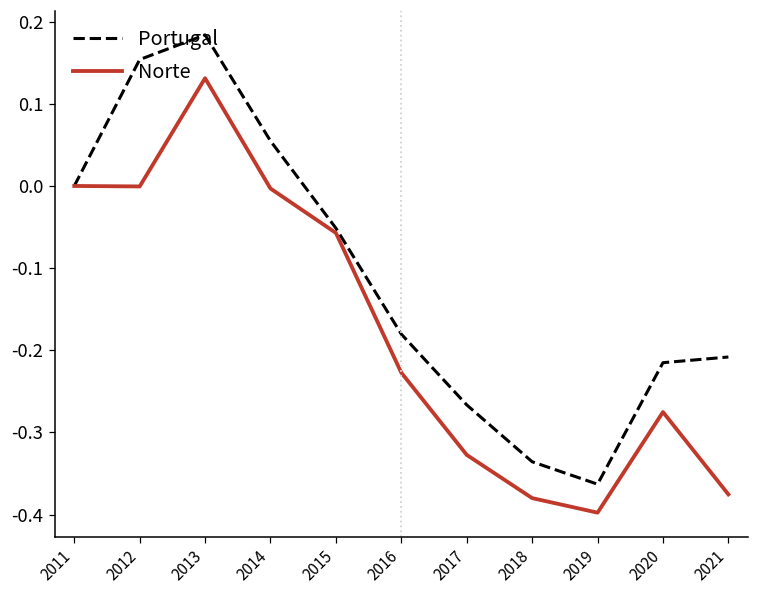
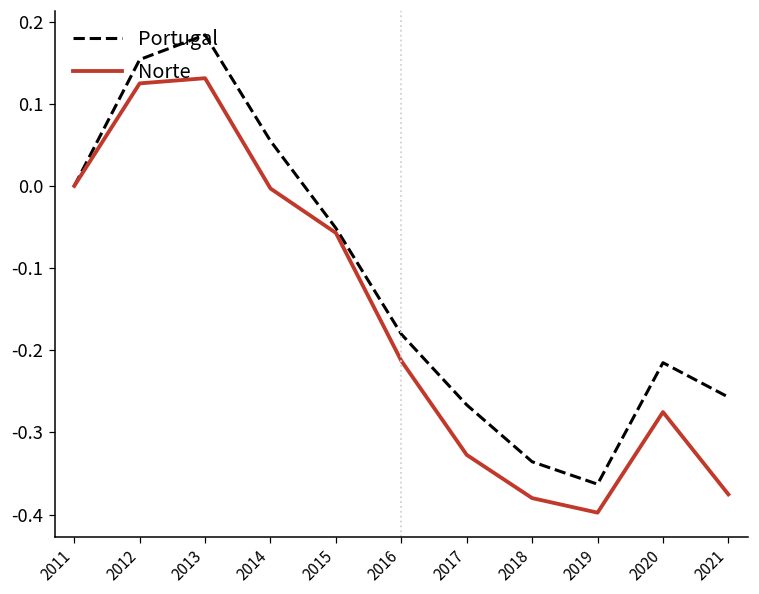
  {
    "Portugal": {
      "2012": 0.15,
      "2013": 0.18,
      "2014": 0.05,
      "2015": -0.05,
      "2016": -0.18,
      "2017": -0.27,
      "2018": -0.34,
      "2019": -0.36,
      "2020": -0.22,
-     "2021": -0.21
+     "2021": -0.26
    },
    "Norte": {
-     "2012": 0.00,
+     "2012": 0.12,
      "2013": 0.13,
      "2014": 0.00,
      "2015": -0.06,
-     "2016": -0.23,
+     "2016": -0.21,
      "2017": -0.33,
      "2018": -0.38,
      "2019": -0.40,
      "2020": -0.28,
      "2021": -0.38
    }
  }
